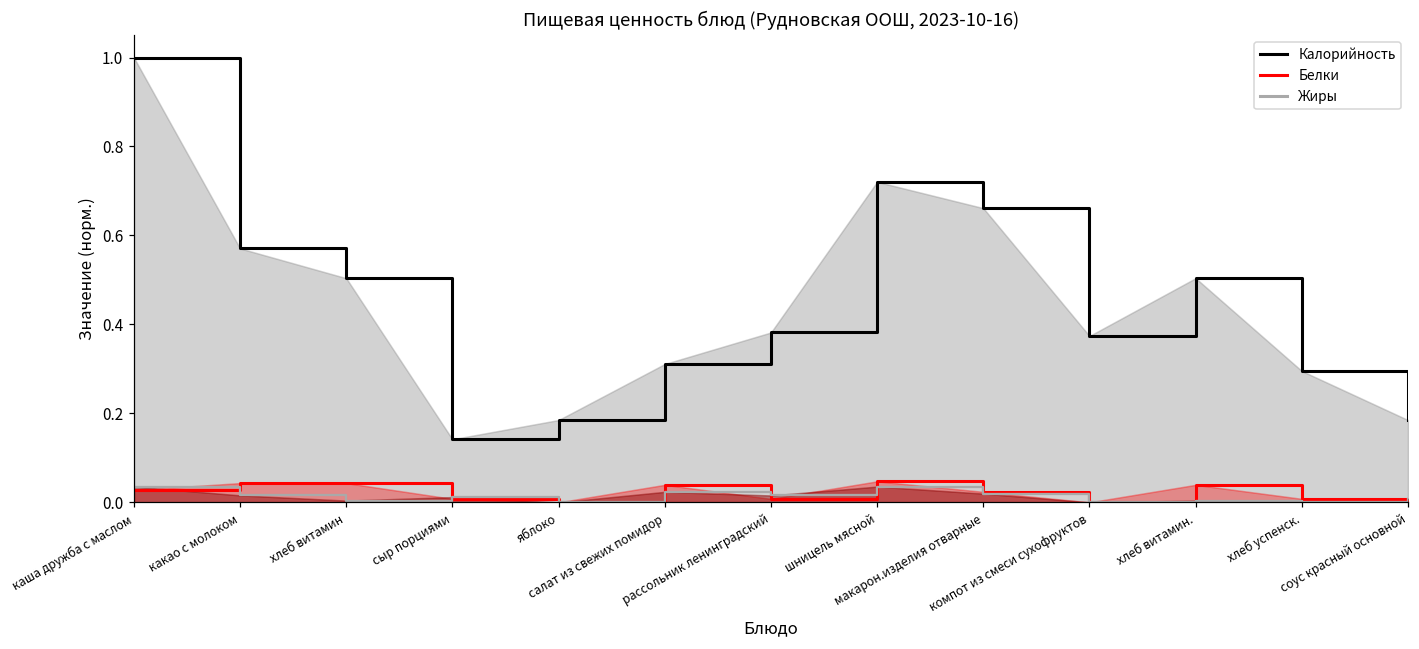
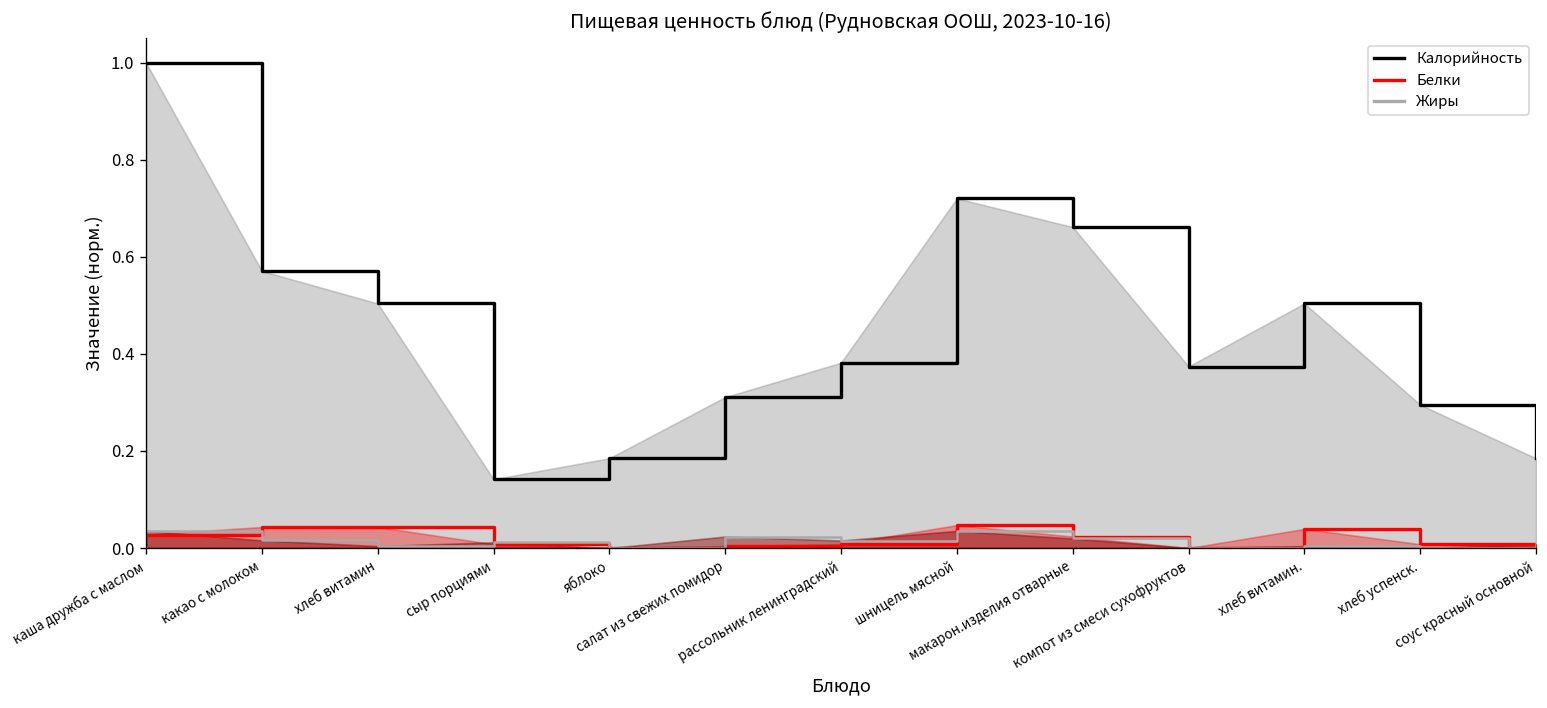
  {
    "Белки": {
      "каша дружба с маслом": 0.03,
      "какао с молоком": 0.04,
      "хлеб витамин": 0.04,
-     "салат из свежих помидор": 0.04,
+     "салат из свежих помидор": 0.00,
      "рассольник ленинградский": 0.01,
      "шницель мясной": 0.05,
      "хлеб витамин.": 0.04,
      "хлеб успенск.": 0.01
    }
  }
